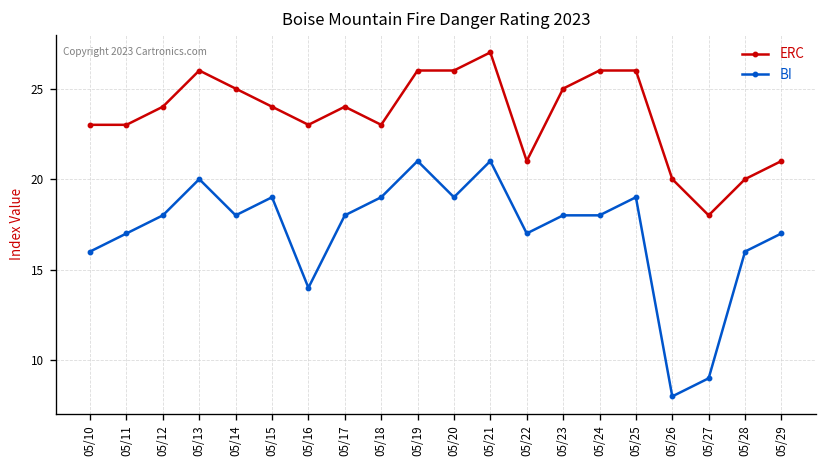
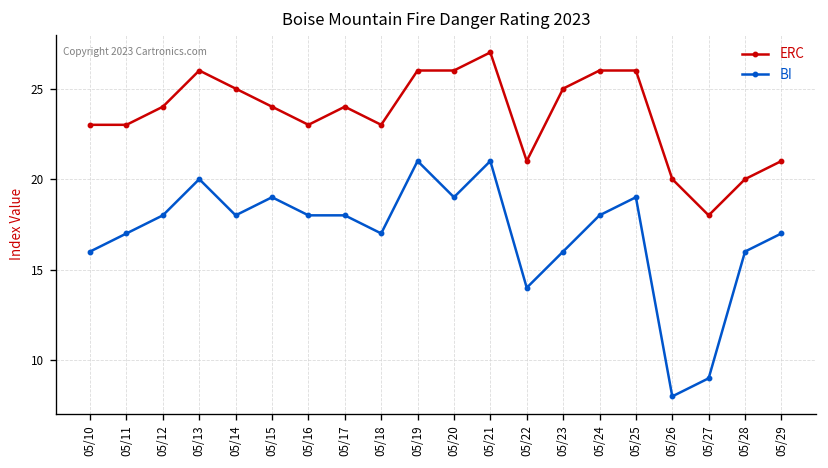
  {
    "ERC": {
      "05/10": 23,
      "05/11": 23,
      "05/12": 24,
      "05/14": 25,
      "05/15": 24,
      "05/16": 23,
      "05/17": 24,
      "05/18": 23,
      "05/19": 26,
      "05/20": 26,
      "05/21": 27,
      "05/22": 21,
      "05/23": 25,
      "05/24": 26,
      "05/25": 26,
      "05/26": 20,
      "05/27": 18,
      "05/28": 20,
      "05/29": 21
    },
    "BI": {
      "05/10": 16,
      "05/11": 17,
      "05/12": 18,
      "05/13": 20,
      "05/14": 18,
      "05/15": 19,
-     "05/16": 14,
+     "05/16": 18,
      "05/17": 18,
-     "05/18": 19,
+     "05/18": 17,
      "05/19": 21,
      "05/20": 19,
      "05/21": 21,
-     "05/22": 17,
-     "05/23": 18,
+     "05/22": 14,
+     "05/23": 16,
      "05/24": 18,
      "05/25": 19,
      "05/26": 8,
      "05/27": 9,
      "05/28": 16,
      "05/29": 17
    }
  }
